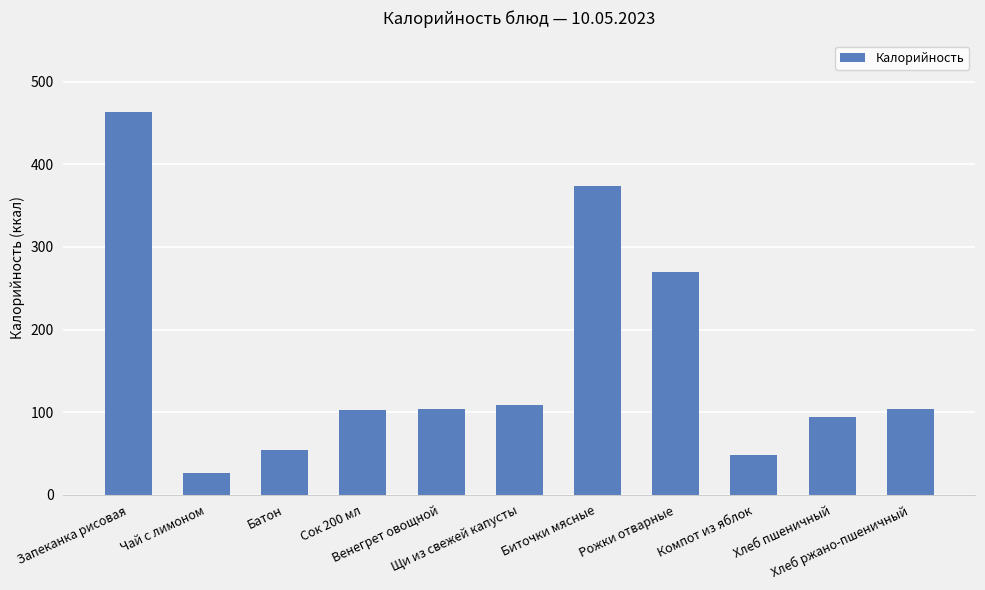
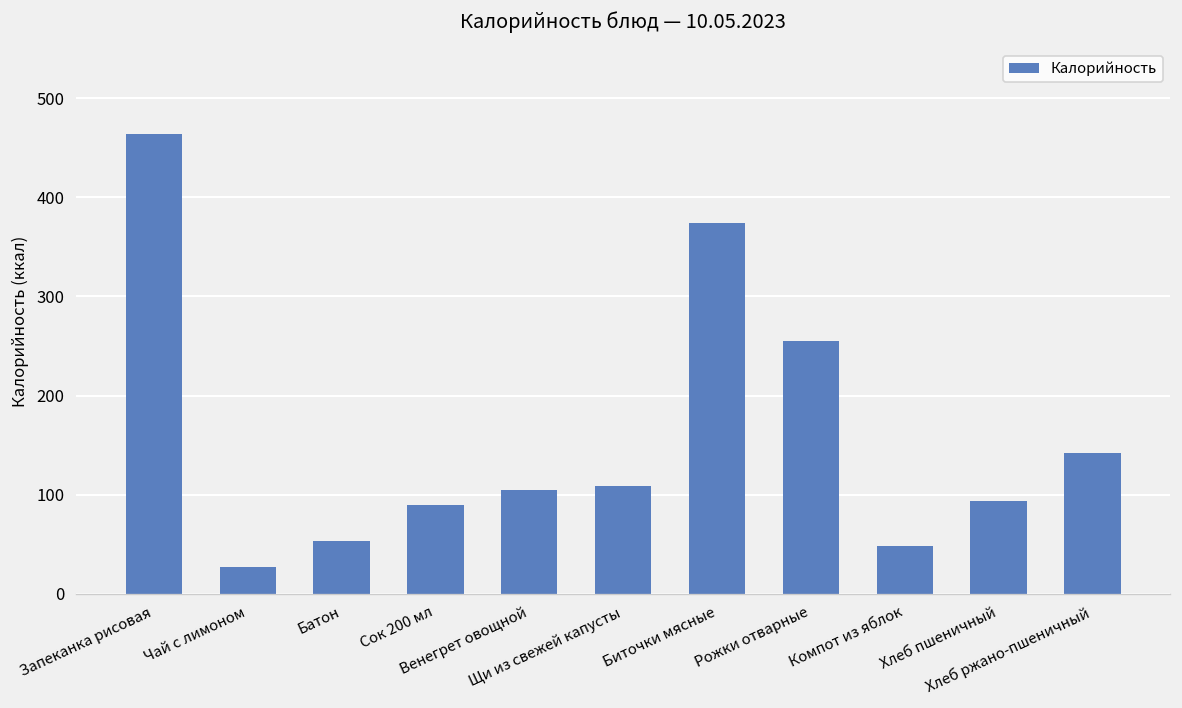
  {
    "Запеканка рисовая": 460,
    "Чай с лимоном": 30,
    "Батон": 50,
-   "Сок 200 мл": 100,
+   "Сок 200 мл": 90,
    "Венегрет овощной": 100,
    "Щи из свежей капусты": 110,
    "Биточки мясные": 370,
-   "Рожки отварные": 270,
+   "Рожки отварные": 250,
    "Компот из яблок": 50,
    "Хлеб пшеничный": 90,
-   "Хлеб ржано-пшеничный": 100
+   "Хлеб ржано-пшеничный": 140
  }
